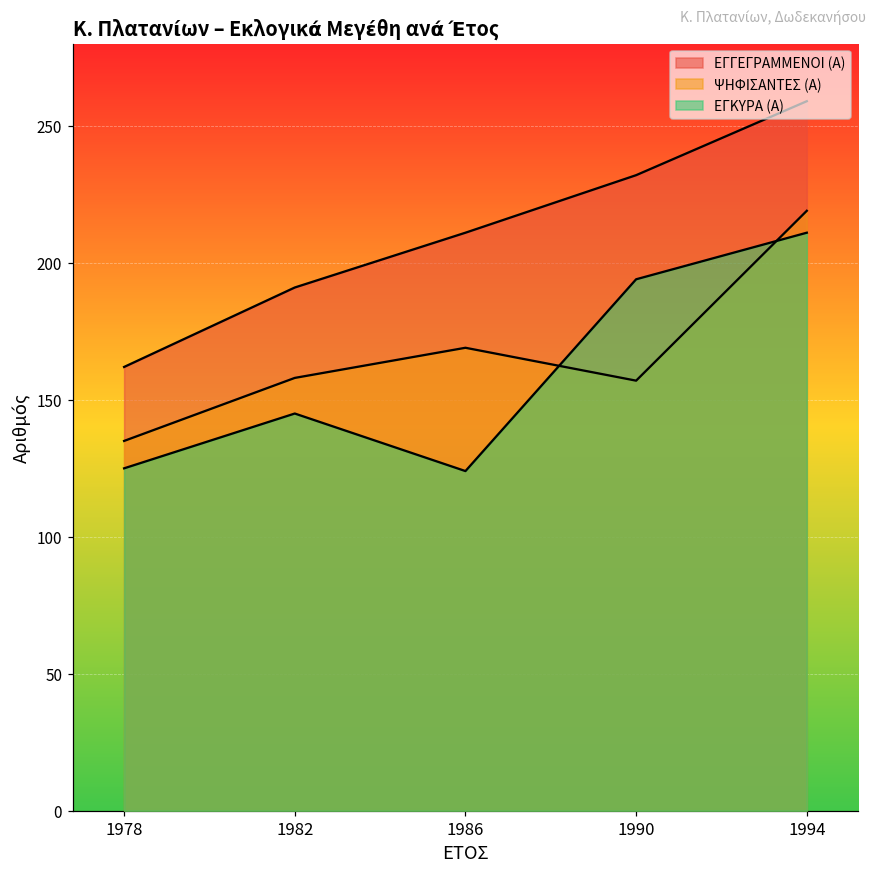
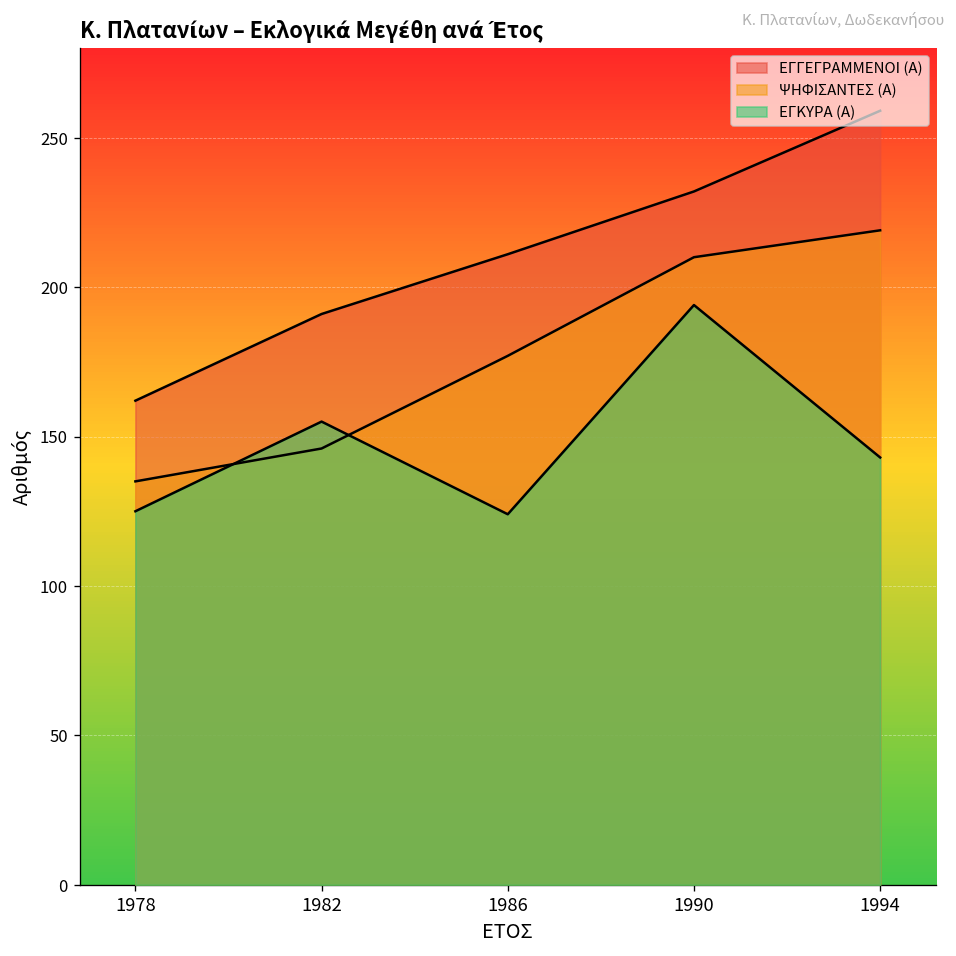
  {
    "ΕΓΓΕΓΡΑΜΜΕΝΟΙ (Α)": {
      "1978": 162,
      "1982": 191,
      "1986": 211,
      "1990": 232
    },
    "ΨΗΦΙΣΑΝΤΕΣ (Α)": {
      "1978": 135,
-     "1982": 158,
-     "1986": 169,
-     "1990": 157,
+     "1982": 146,
+     "1986": 177,
+     "1990": 210,
      "1994": 219
    },
    "ΕΓΚΥΡΑ (Α)": {
      "1978": 125,
-     "1982": 145,
+     "1982": 155,
      "1986": 124,
      "1990": 194,
-     "1994": 211
+     "1994": 143
    }
  }
